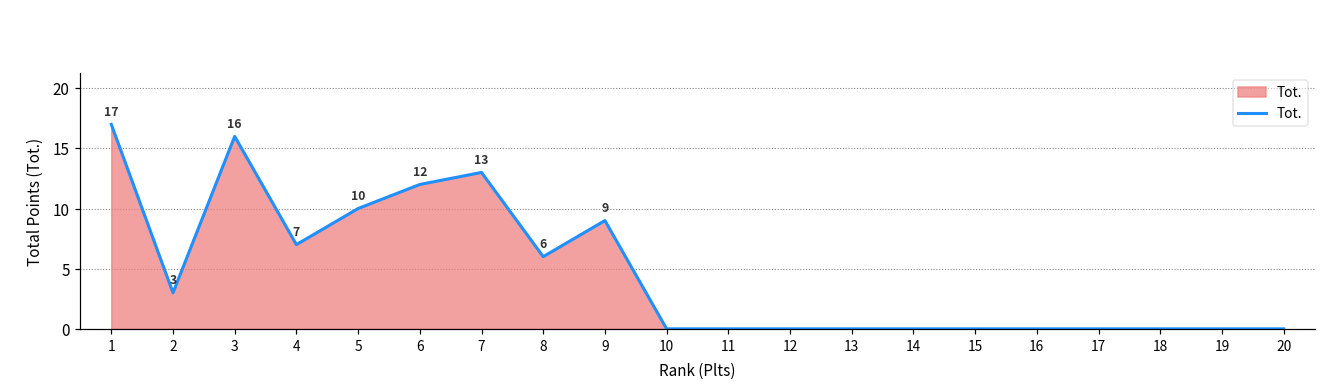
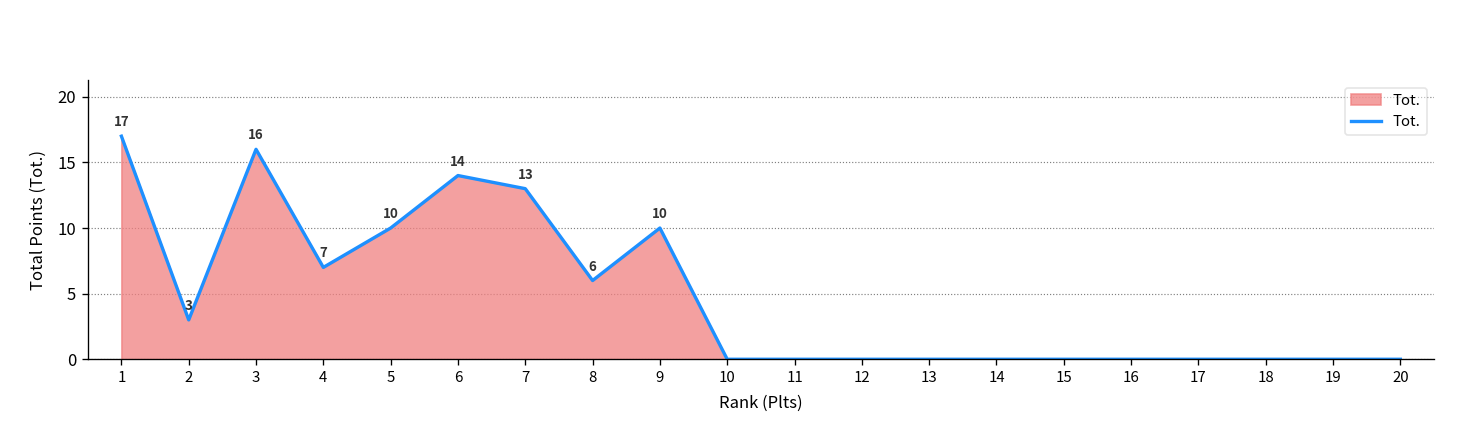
  {
    "1": 17,
    "2": 3,
    "3": 16,
    "4": 7,
    "5": 10,
-   "6": 12,
+   "6": 14,
    "7": 13,
    "8": 6,
-   "9": 9
+   "9": 10
  }
